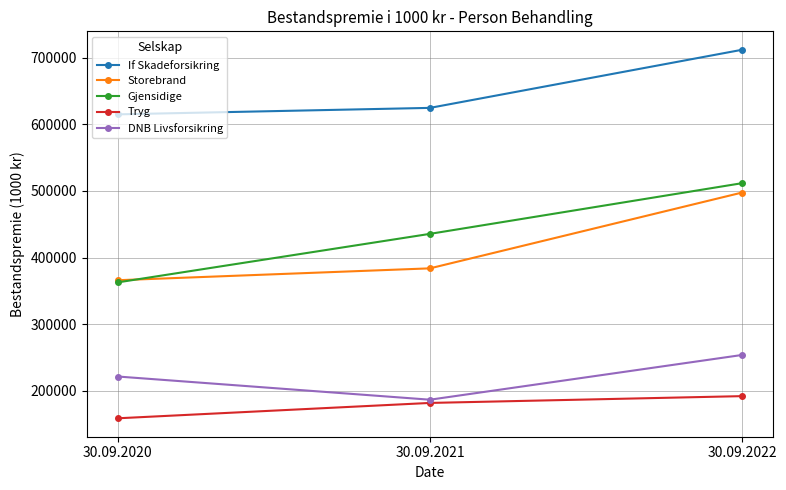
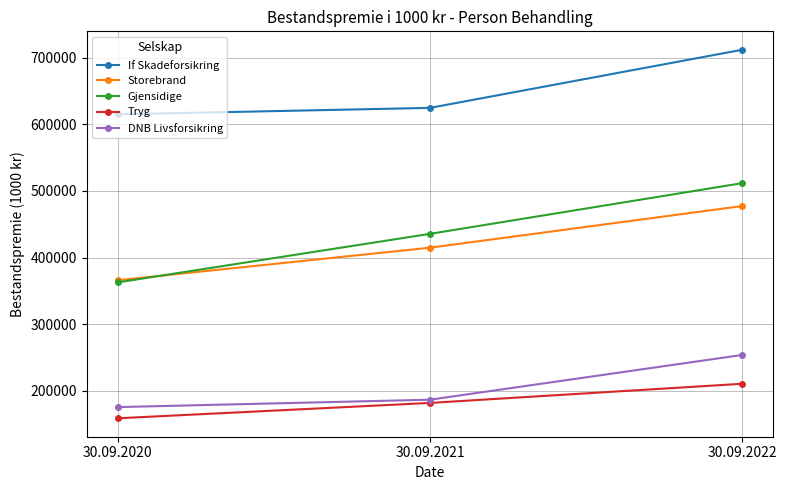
  {
    "If Skadeforsikring": {
      "30.09.2021": 620000,
      "30.09.2022": 710000
    },
    "Storebrand": {
-     "30.09.2021": 380000,
-     "30.09.2022": 500000
+     "30.09.2021": 410000,
+     "30.09.2022": 480000
    },
    "Gjensidige": {
      "30.09.2021": 440000,
      "30.09.2022": 510000
    },
    "Tryg": {
      "30.09.2020": 160000,
      "30.09.2021": 180000,
-     "30.09.2022": 190000
+     "30.09.2022": 210000
    },
    "DNB Livsforsikring": {
-     "30.09.2020": 220000,
+     "30.09.2020": 180000,
      "30.09.2021": 190000,
      "30.09.2022": 250000
    }
  }
